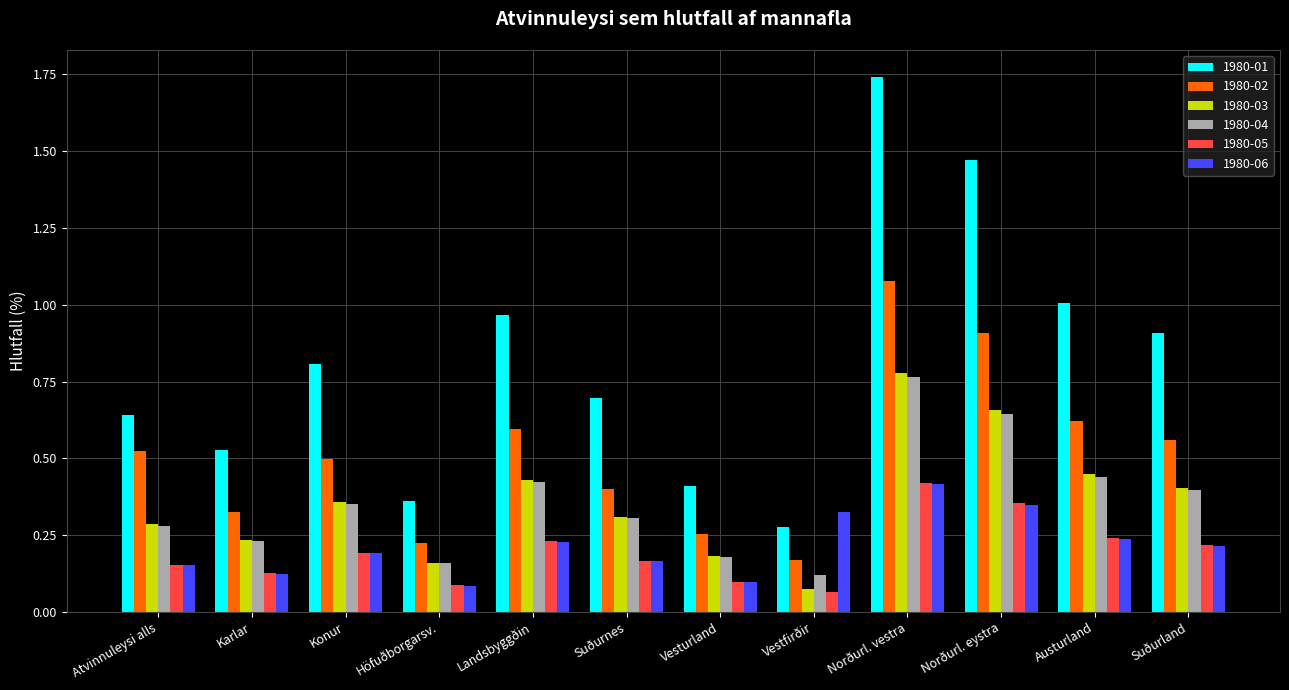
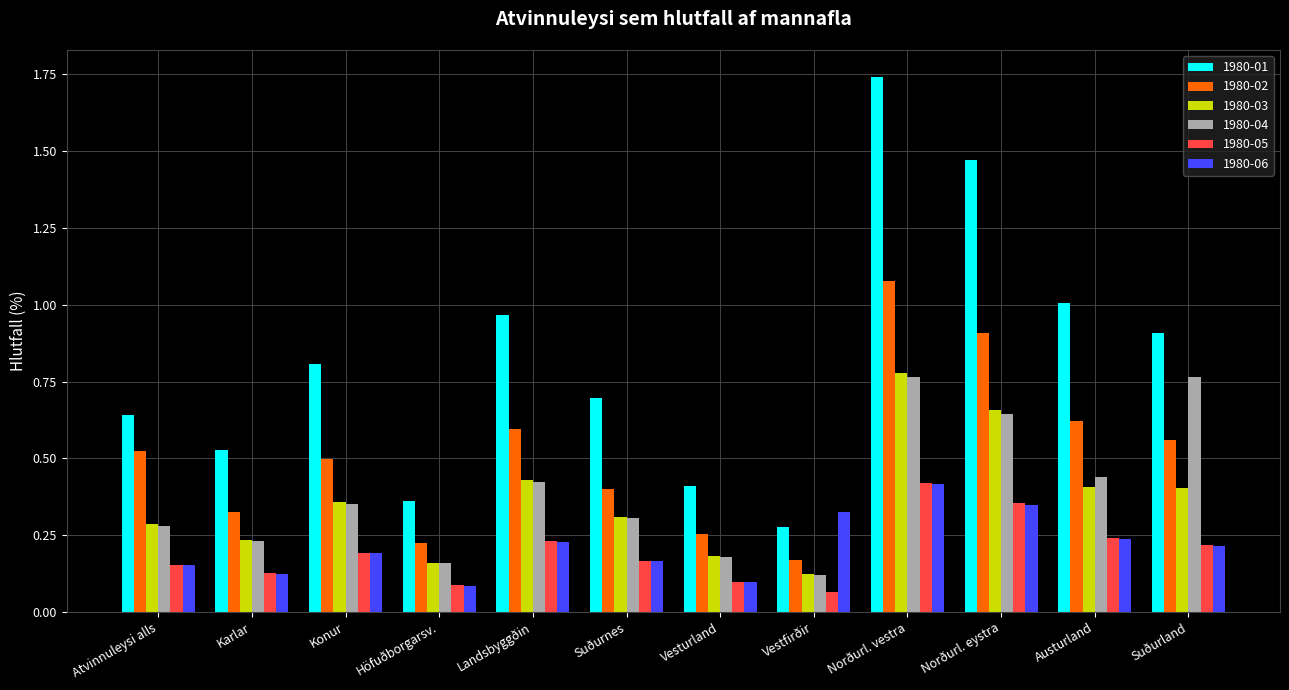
  {
    "1980-01": {
      "Atvinnuleysi alls": 0.64,
      "Karlar": 0.53,
      "Konur": 0.81,
      "Höfuðborgarsv.": 0.36,
      "Landsbyggðin": 0.97,
      "Suðurnes": 0.70,
      "Vesturland": 0.41,
      "Vestfirðir": 0.28,
      "Norðurl. vestra": 1.74,
      "Norðurl. eystra": 1.47,
      "Austurland": 1.01,
      "Suðurland": 0.91
    },
    "1980-02": {
      "Atvinnuleysi alls": 0.52,
      "Karlar": 0.32,
      "Konur": 0.50,
      "Höfuðborgarsv.": 0.22,
      "Landsbyggðin": 0.60,
      "Suðurnes": 0.40,
      "Vesturland": 0.25,
      "Vestfirðir": 0.17,
      "Norðurl. vestra": 1.08,
      "Norðurl. eystra": 0.91,
      "Austurland": 0.62,
      "Suðurland": 0.56
    },
    "1980-03": {
      "Atvinnuleysi alls": 0.28,
      "Karlar": 0.23,
      "Konur": 0.36,
      "Höfuðborgarsv.": 0.16,
      "Landsbyggðin": 0.43,
      "Suðurnes": 0.31,
      "Vesturland": 0.18,
-     "Vestfirðir": 0.07,
+     "Vestfirðir": 0.12,
      "Norðurl. vestra": 0.78,
      "Norðurl. eystra": 0.66,
-     "Austurland": 0.45,
+     "Austurland": 0.41,
      "Suðurland": 0.40
    },
    "1980-04": {
      "Atvinnuleysi alls": 0.28,
      "Karlar": 0.23,
      "Konur": 0.35,
      "Höfuðborgarsv.": 0.16,
      "Landsbyggðin": 0.42,
      "Suðurnes": 0.30,
      "Vesturland": 0.18,
      "Vestfirðir": 0.12,
      "Norðurl. vestra": 0.77,
      "Norðurl. eystra": 0.64,
      "Austurland": 0.44,
-     "Suðurland": 0.40
+     "Suðurland": 0.76
    },
    "1980-05": {
      "Atvinnuleysi alls": 0.15,
      "Karlar": 0.13,
      "Konur": 0.19,
      "Höfuðborgarsv.": 0.09,
      "Landsbyggðin": 0.23,
      "Suðurnes": 0.17,
      "Vesturland": 0.10,
      "Vestfirðir": 0.07,
      "Norðurl. vestra": 0.42,
      "Norðurl. eystra": 0.35,
      "Austurland": 0.24,
      "Suðurland": 0.22
    },
    "1980-06": {
      "Atvinnuleysi alls": 0.15,
      "Karlar": 0.12,
      "Konur": 0.19,
      "Höfuðborgarsv.": 0.09,
      "Landsbyggðin": 0.23,
      "Suðurnes": 0.16,
      "Vesturland": 0.10,
      "Vestfirðir": 0.33,
      "Norðurl. vestra": 0.42,
      "Norðurl. eystra": 0.35,
      "Austurland": 0.24,
      "Suðurland": 0.21
    }
  }
